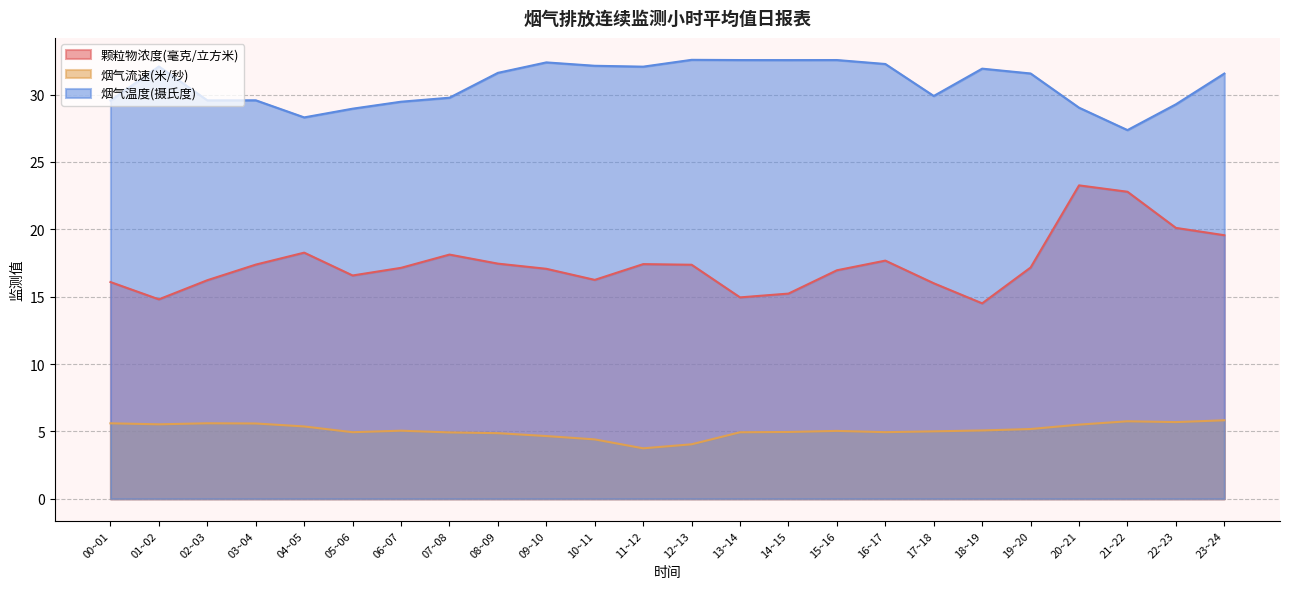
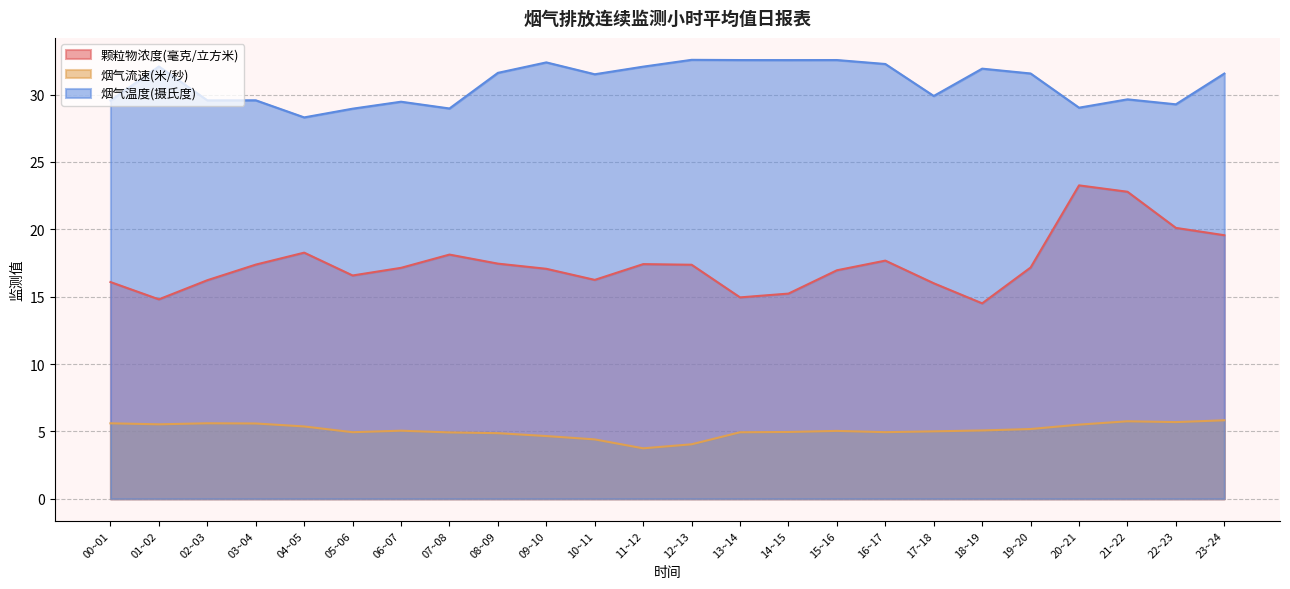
  {
    "烟气温度(摄氏度)": {
      "03~04": 29.6,
      "04~05": 28.3,
      "05~06": 28.9,
      "06~07": 29.5,
-     "07~08": 29.8,
+     "07~08": 29.0,
      "08~09": 31.6,
      "09~10": 32.4,
-     "10~11": 32.1,
+     "10~11": 31.5,
      "11~12": 32.1,
      "12~13": 32.6,
      "13~14": 32.6,
      "14~15": 32.6,
      "15~16": 32.6,
      "16~17": 32.3,
      "17~18": 29.9,
      "18~19": 31.9,
      "19~20": 31.6,
      "20~21": 29.0,
-     "21~22": 27.4,
+     "21~22": 29.6,
      "22~23": 29.3,
      "23~24": 31.6
    }
  }
